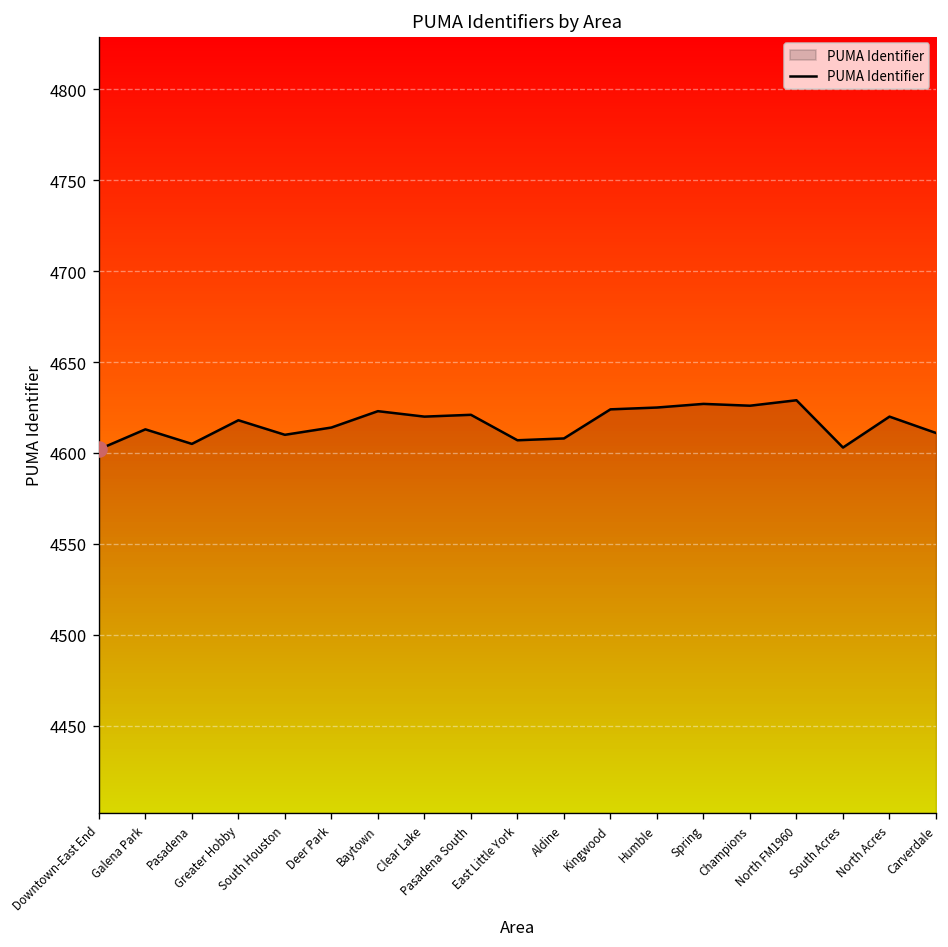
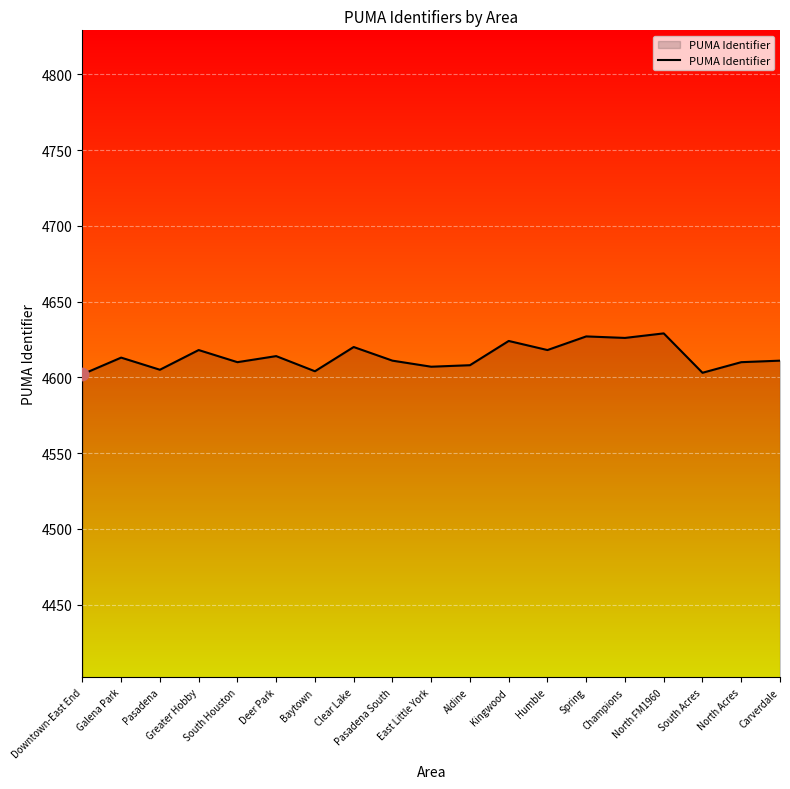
  {
    "PUMA Identifier": {
      "Galena Park": 4613,
      "Pasadena": 4605,
      "Greater Hobby": 4618,
      "South Houston": 4610,
      "Deer Park": 4614,
-     "Baytown": 4623,
+     "Baytown": 4604,
      "Clear Lake": 4620,
-     "Pasadena South": 4621,
+     "Pasadena South": 4611,
      "East Little York": 4607,
      "Aldine": 4608,
      "Kingwood": 4624,
-     "Humble": 4625,
+     "Humble": 4618,
      "Spring": 4627,
      "Champions": 4626,
      "North FM1960": 4629,
      "South Acres": 4603,
-     "North Acres": 4620,
+     "North Acres": 4610,
      "Carverdale": 4611
    }
  }
